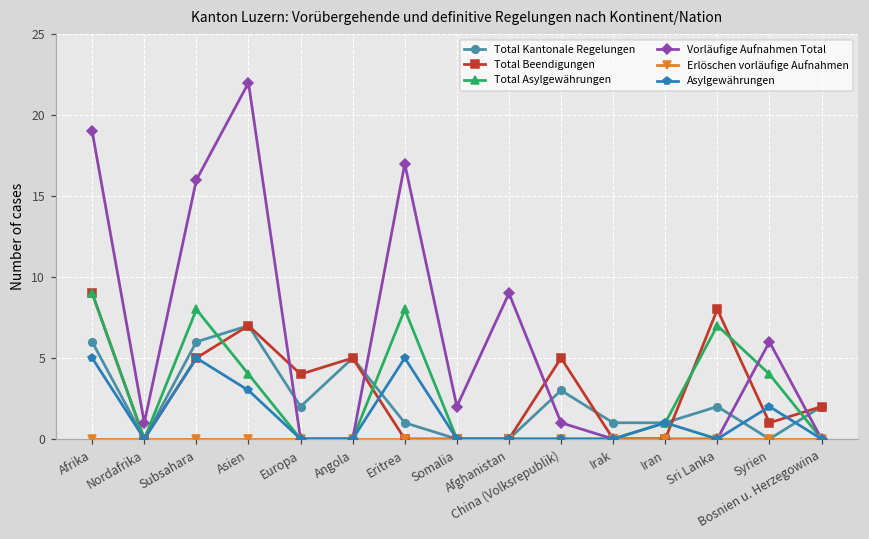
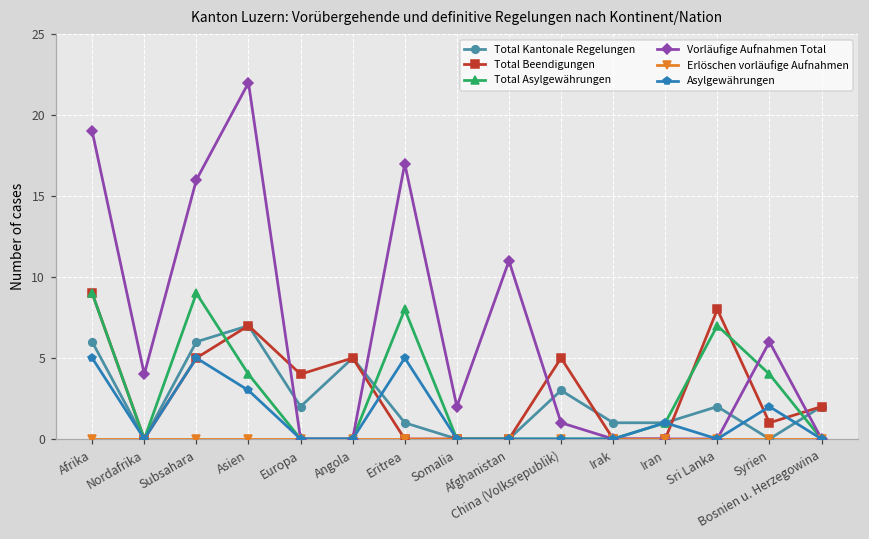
  {
    "Total Beendigungen": {
      "Europa": 4,
      "China (Volksrepublik)": 5,
      "Sri Lanka": 8,
      "Syrien": 1
    },
    "Total Asylgewährungen": {
-     "Subsahara": 8,
+     "Subsahara": 9,
      "Asien": 4,
      "Eritrea": 8,
      "Sri Lanka": 7,
      "Syrien": 4
    },
    "Vorläufige Aufnahmen Total": {
      "Afrika": 19,
-     "Nordafrika": 1,
+     "Nordafrika": 4,
      "Subsahara": 16,
      "Asien": 22,
      "Eritrea": 17,
      "Somalia": 2,
-     "Afghanistan": 9,
+     "Afghanistan": 11,
      "China (Volksrepublik)": 1,
      "Syrien": 6
    },
    "Erlöschen vorläufige Aufnahmen": {
      "Afrika": 0,
      "Subsahara": 0,
      "Asien": 0
    }
  }
